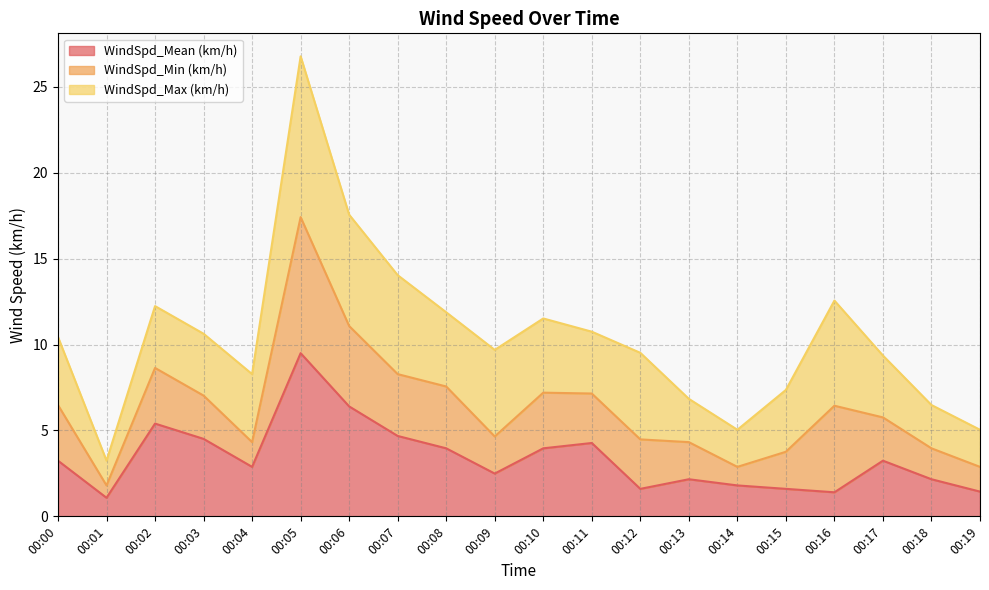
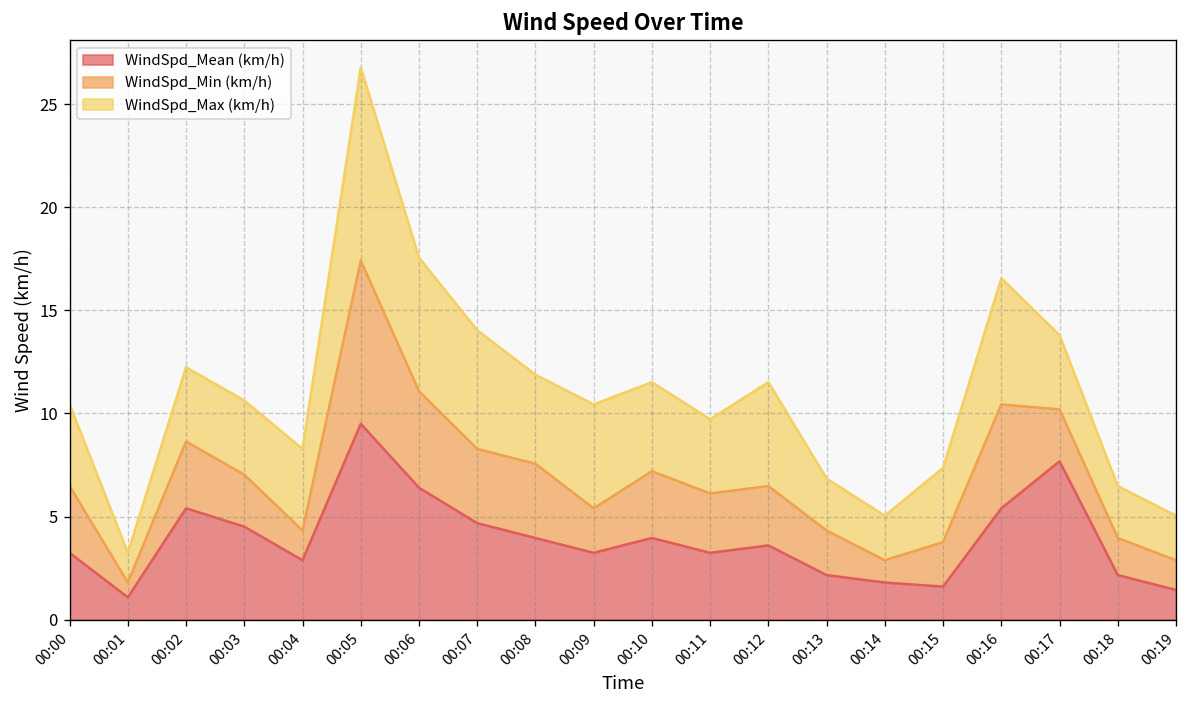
  {
    "WindSpd_Mean (km/h)": {
      "00:00": 3.2,
      "00:01": 1.1,
      "00:02": 5.4,
      "00:03": 4.5,
      "00:04": 2.9,
      "00:05": 9.5,
      "00:06": 6.4,
      "00:07": 4.7,
      "00:08": 4.0,
-     "00:09": 2.5,
+     "00:09": 3.2,
      "00:10": 4.0,
-     "00:11": 4.3,
-     "00:12": 1.6,
+     "00:11": 3.2,
+     "00:12": 3.6,
      "00:13": 2.2,
      "00:14": 1.8,
      "00:15": 1.6,
-     "00:16": 1.4,
-     "00:17": 3.2,
+     "00:16": 5.4,
+     "00:17": 7.7,
      "00:18": 2.2,
      "00:19": 1.4
    }
  }
